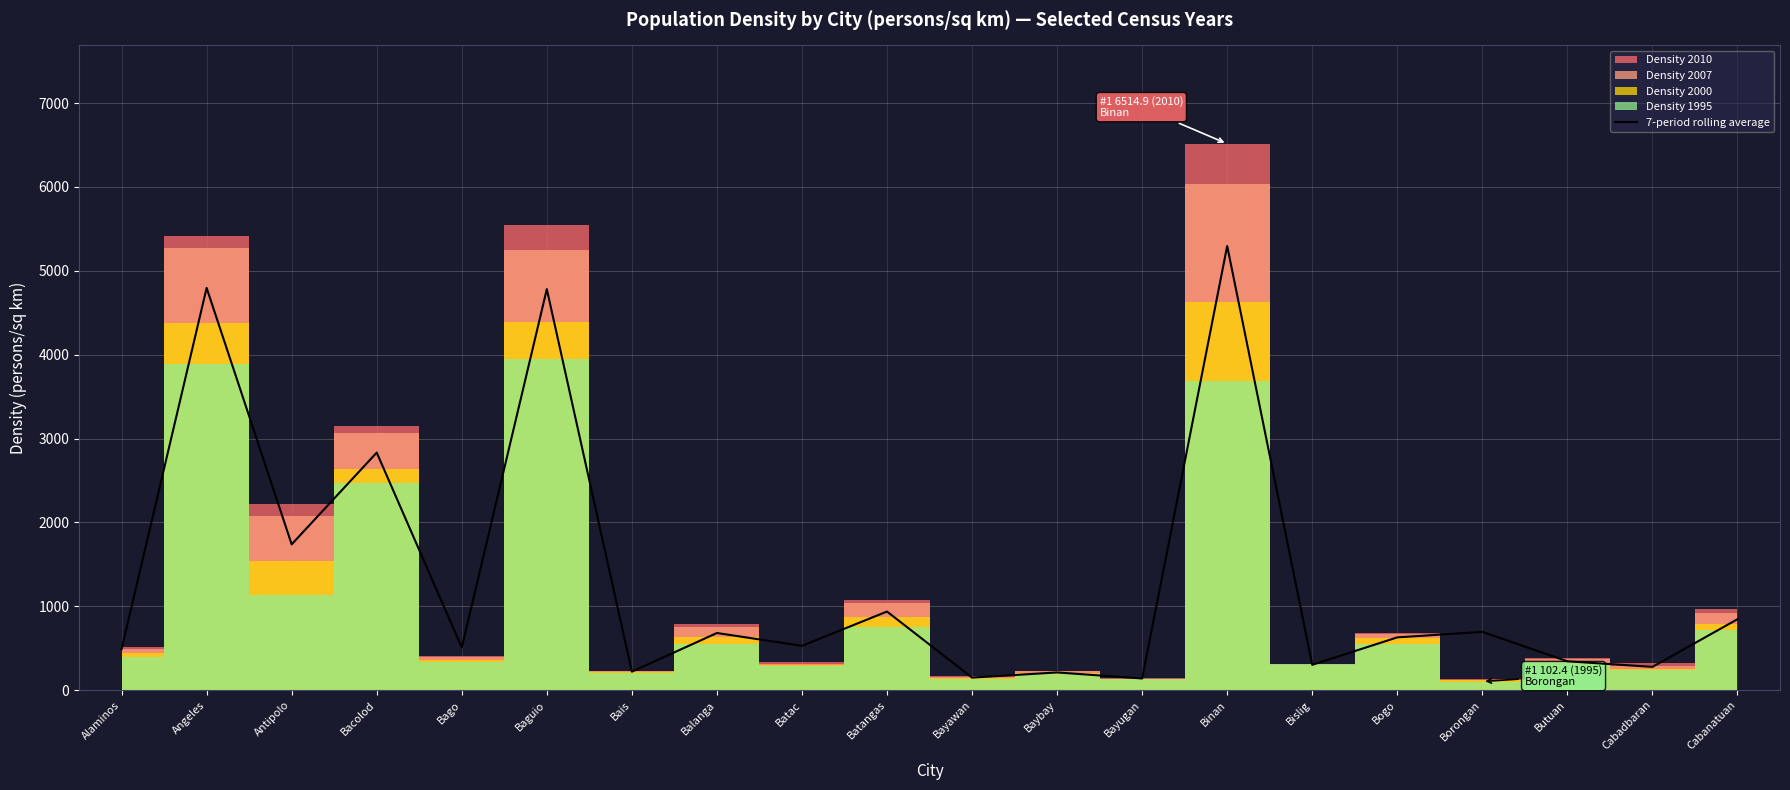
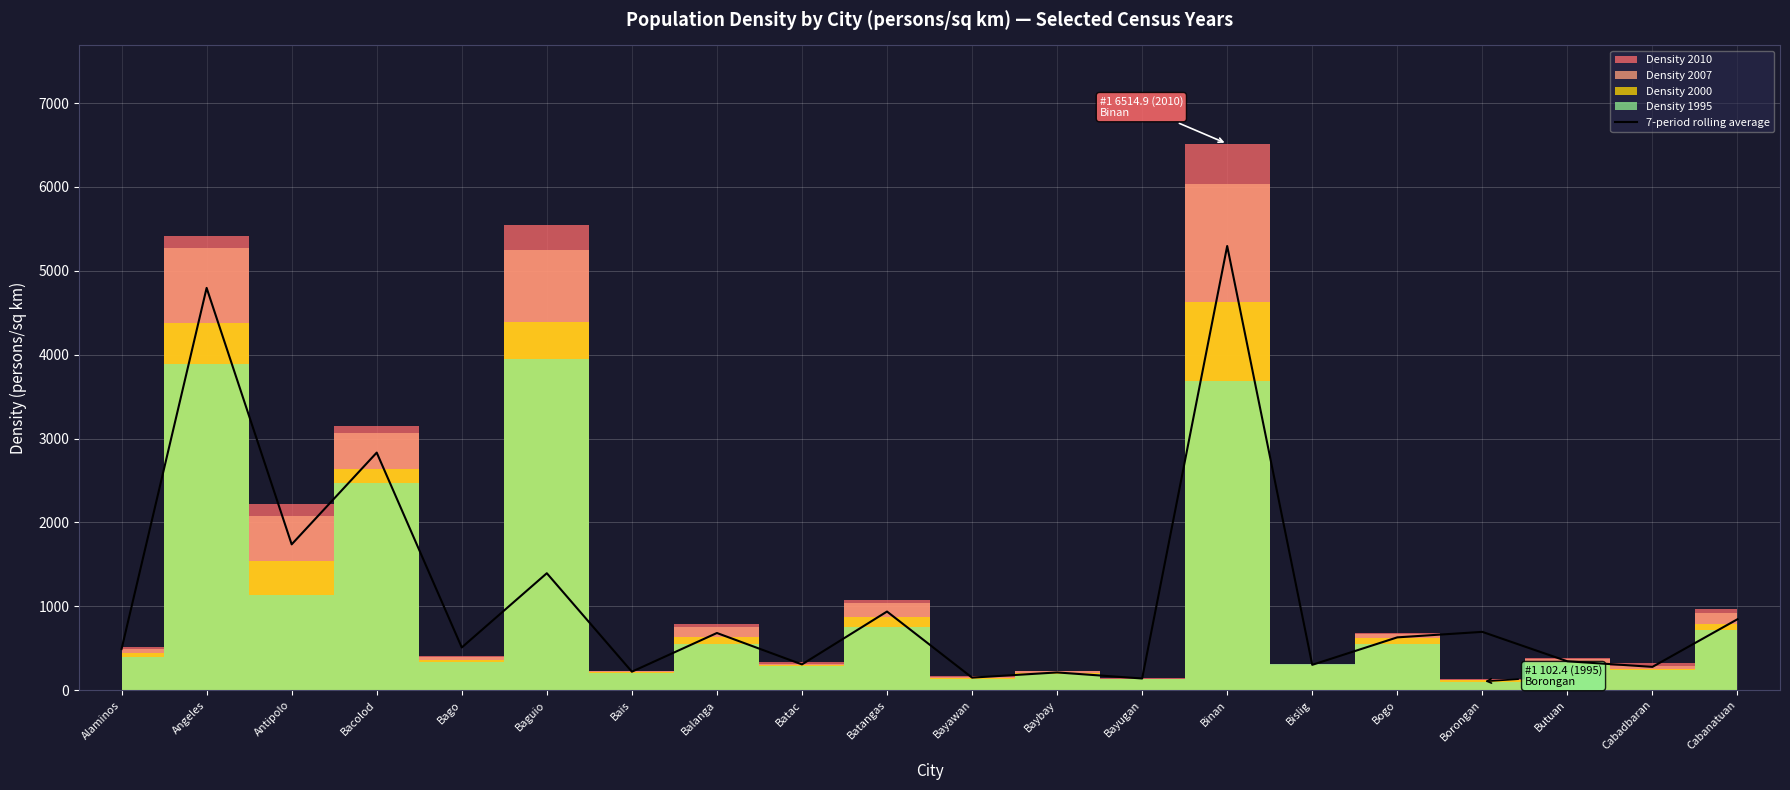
  {
    "7-period rolling average": {
      "Angeles": 4800,
      "Antipolo": 1700,
      "Bacolod": 2800,
      "Bago": 500,
-     "Baguio": 4800,
+     "Baguio": 1400,
      "Bais": 200,
      "Balanga": 700,
-     "Batac": 500,
+     "Batac": 300,
      "Batangas": 900,
      "Bayawan": 100,
      "Baybay": 200,
      "Bayugan": 100,
      "Binan": 5300,
      "Bislig": 300,
      "Bogo": 600,
      "Borongan": 700,
      "Butuan": 300,
      "Cabadbaran": 300,
      "Cabanatuan": 800
    }
  }
